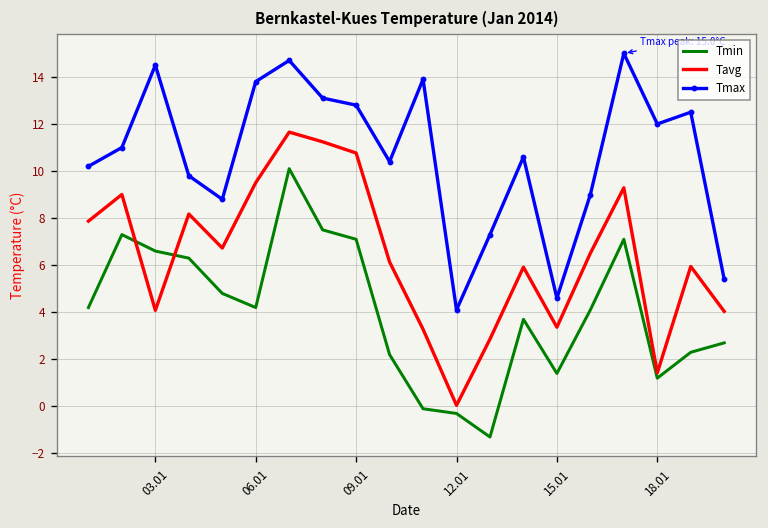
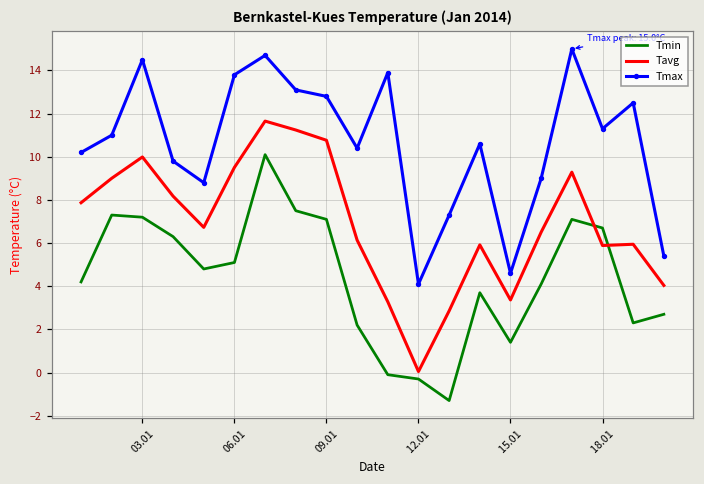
  {
    "Tmin": {
-     "03.01": 6.6,
-     "06.01": 4.2,
+     "03.01": 7.2,
+     "06.01": 5.1,
      "09.01": 7.1,
      "12.01": -0.3,
      "15.01": 1.4,
-     "18.01": 1.2
+     "18.01": 6.7
    },
    "Tavg": {
-     "03.01": 4.1,
+     "03.01": 10.0,
      "06.01": 9.5,
      "09.01": 10.8,
      "12.01": 0.0,
      "15.01": 3.4,
-     "18.01": 1.4
+     "18.01": 5.9
    },
    "Tmax": {
      "03.01": 14.5,
      "06.01": 13.8,
      "09.01": 12.8,
      "12.01": 4.1,
      "15.01": 4.6,
-     "18.01": 12.0
+     "18.01": 11.3
    }
  }
